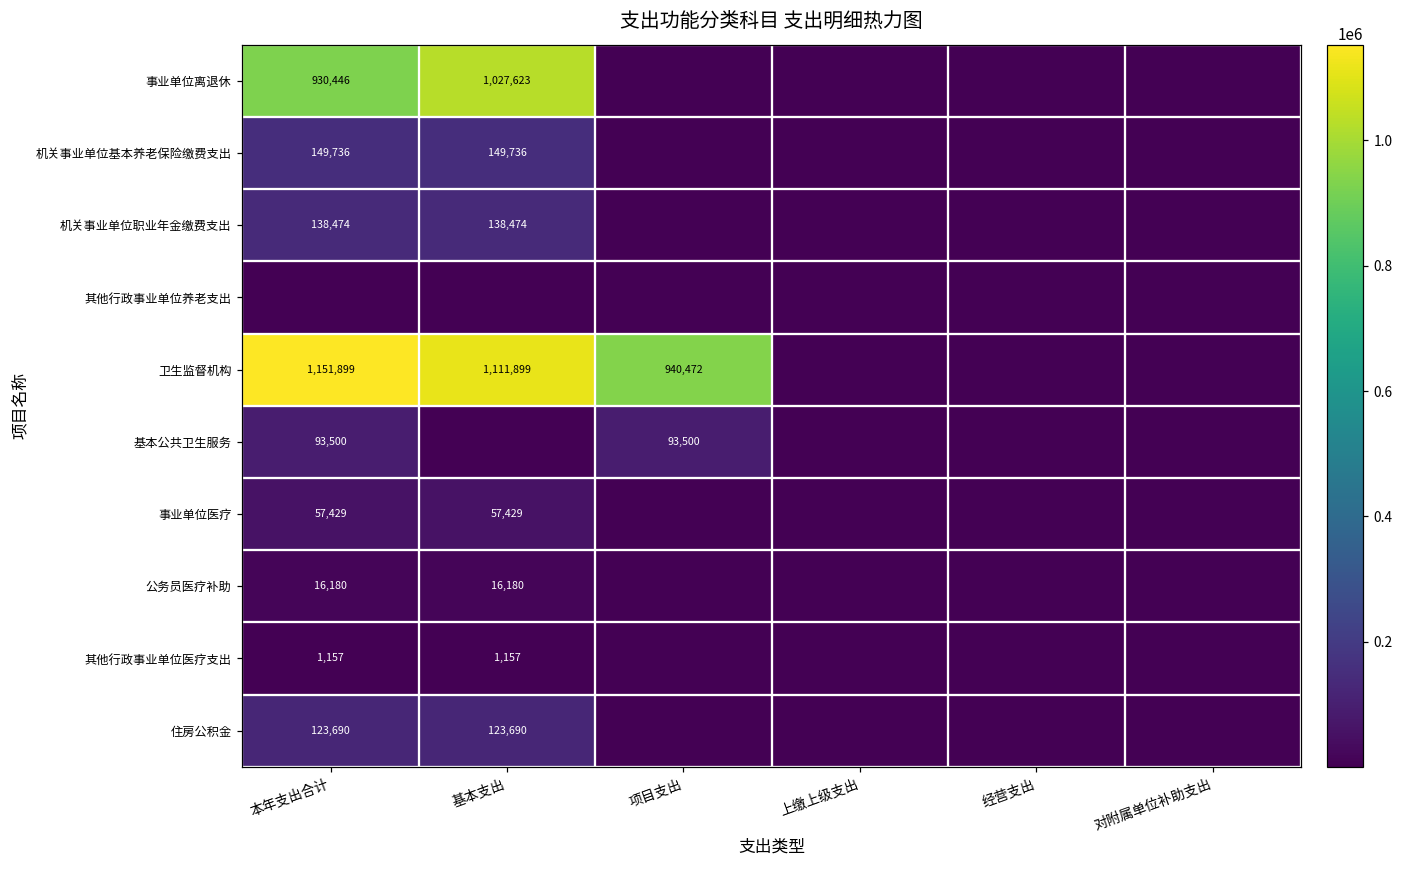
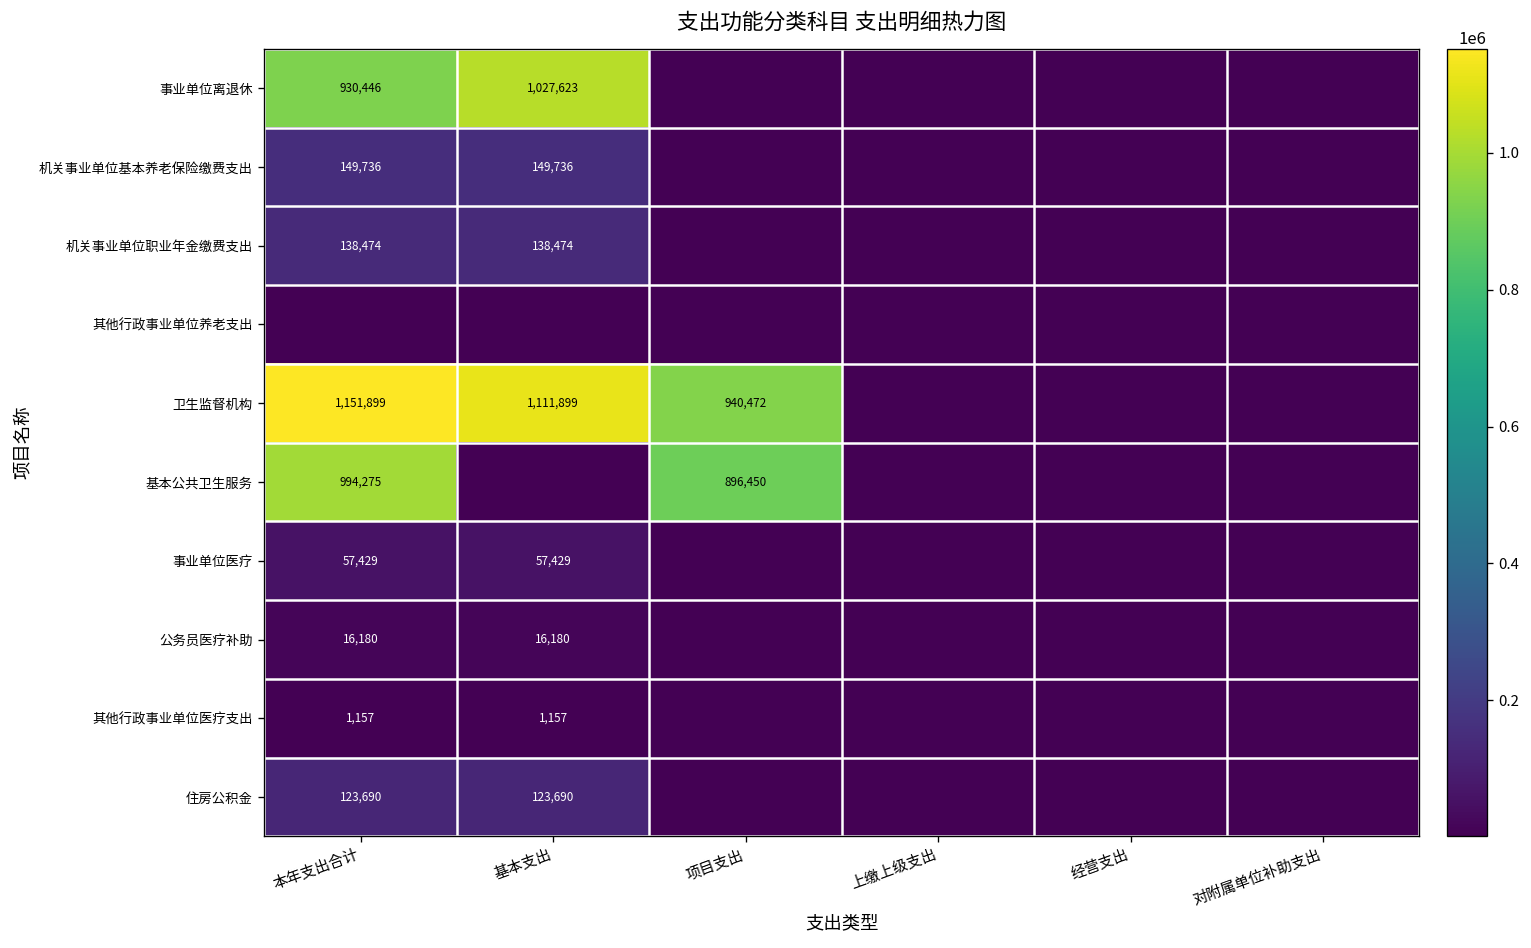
  {
    "事业单位离退休": {
      "本年支出合计": "930,446",
      "基本支出": "1,027,623"
    },
    "机关事业单位基本养老保险缴费支出": {
      "本年支出合计": "149,736",
      "基本支出": "149,736"
    },
    "机关事业单位职业年金缴费支出": {
      "本年支出合计": "138,474",
      "基本支出": "138,474"
    },
    "卫生监督机构": {
      "本年支出合计": "1,151,899",
      "基本支出": "1,111,899",
      "项目支出": "940,472"
    },
    "基本公共卫生服务": {
-     "本年支出合计": "93,500",
-     "项目支出": "93,500"
+     "本年支出合计": "994,275",
+     "项目支出": "896,450"
    },
    "事业单位医疗": {
      "本年支出合计": "57,429",
      "基本支出": "57,429"
    },
    "公务员医疗补助": {
      "本年支出合计": "16,180",
      "基本支出": "16,180"
    },
    "其他行政事业单位医疗支出": {
      "本年支出合计": "1,157",
      "基本支出": "1,157"
    },
    "住房公积金": {
      "本年支出合计": "123,690",
      "基本支出": "123,690"
    }
  }
